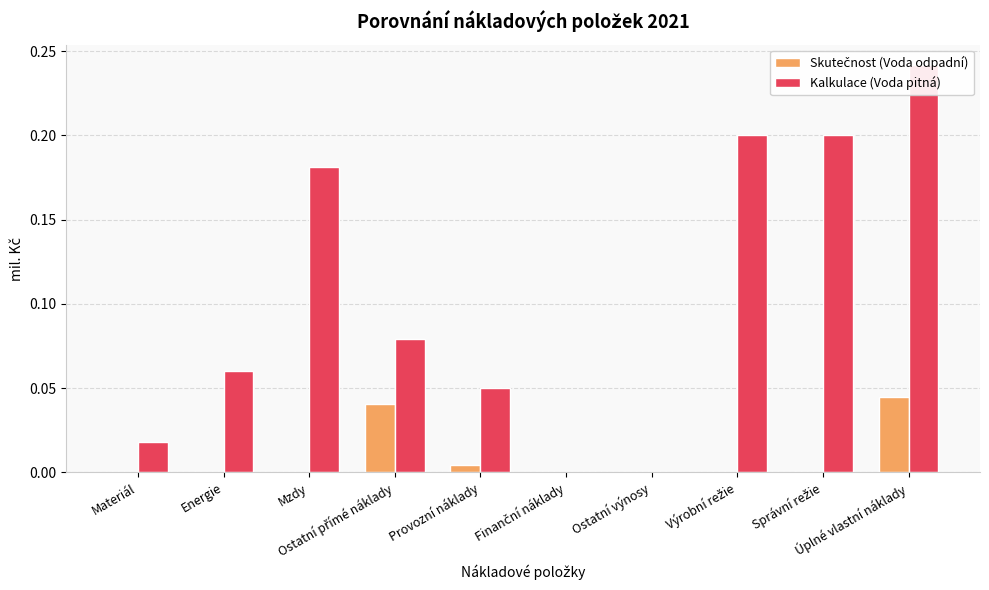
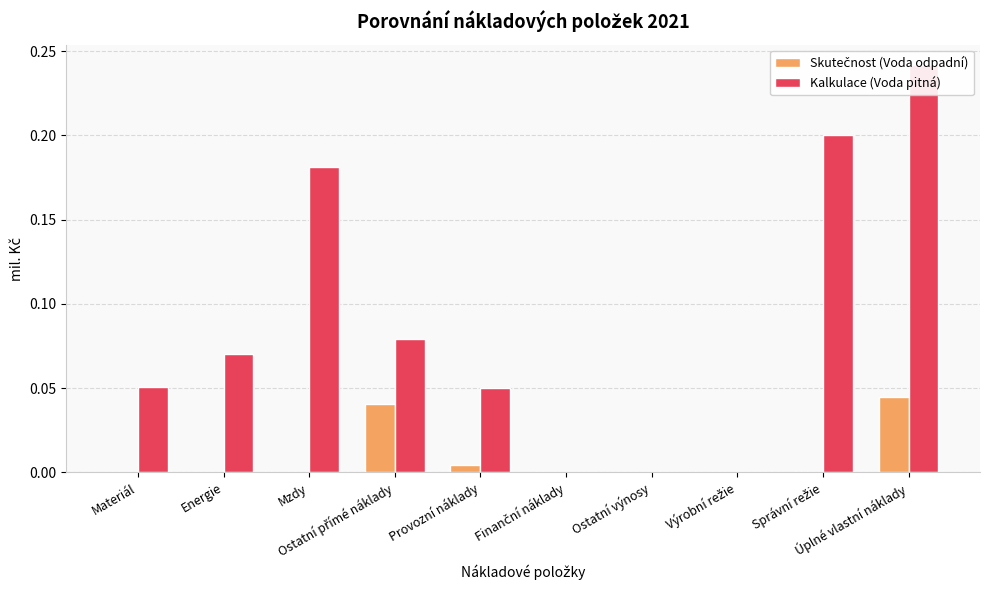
  {
    "Skutečnost (Voda odpadní)": {
      "Materiál": 0.000,
      "Energie": 0.000,
      "Mzdy": 0.000,
      "Ostatní přímé náklady": 0.040,
      "Provozní náklady": 0.004,
      "Finanční náklady": 0.000,
      "Ostatní výnosy": 0.000,
      "Výrobní režie": 0.000,
      "Správní režie": 0.000,
      "Úplné vlastní náklady": 0.045
    },
    "Kalkulace (Voda pitná)": {
-     "Materiál": 0.018,
-     "Energie": 0.06,
+     "Materiál": 0.051,
+     "Energie": 0.07,
      "Mzdy": 0.181,
      "Ostatní přímé náklady": 0.079,
      "Provozní náklady": 0.050,
      "Finanční náklady": 0.000,
      "Ostatní výnosy": 0.000,
-     "Výrobní režie": 0.2,
+     "Výrobní režie": 0.0,
      "Správní režie": 0.200
    }
  }
